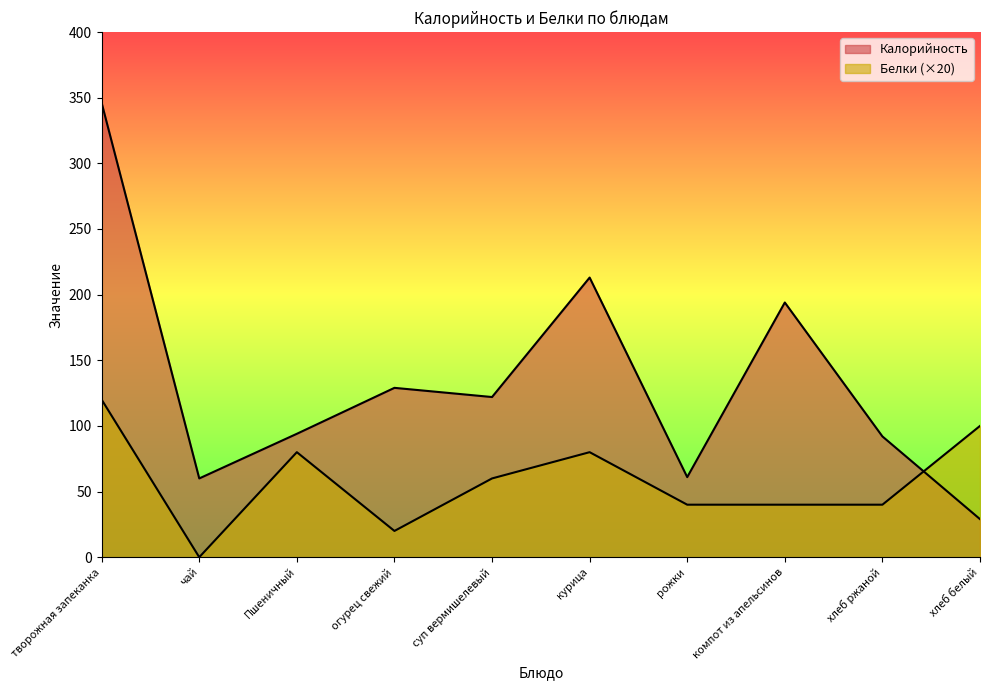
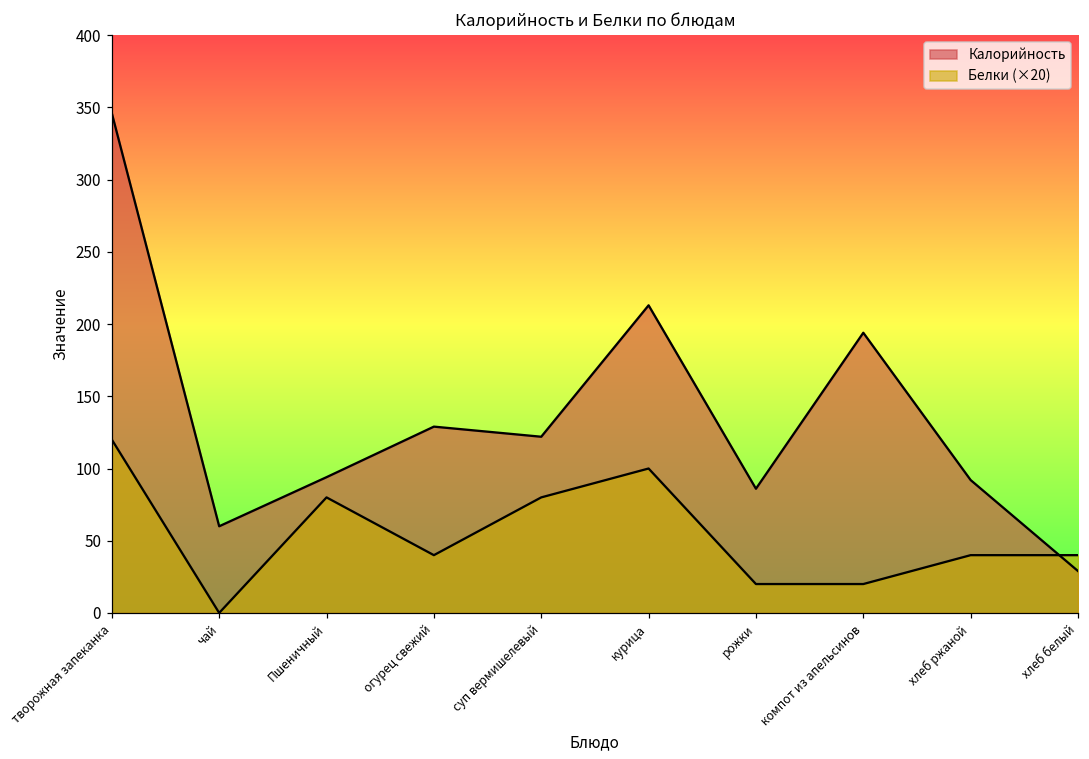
  {
    "Калорийность": {
      "творожная запеканка": 346,
      "чай": 60,
      "Пшеничный": 94,
      "огурец свежий": 129,
      "суп вермишелевый": 122,
      "курица": 213,
-     "рожки": 61,
+     "рожки": 86,
      "компот из апельсинов": 194,
      "хлеб ржаной": 92,
      "хлеб белый": 29
    },
    "Белки (×20)": {
      "творожная запеканка": 120,
      "чай": 0,
      "Пшеничный": 80,
-     "огурец свежий": 20,
-     "суп вермишелевый": 60,
-     "курица": 80,
-     "рожки": 40,
-     "компот из апельсинов": 40,
+     "огурец свежий": 40,
+     "суп вермишелевый": 80,
+     "курица": 100,
+     "рожки": 20,
+     "компот из апельсинов": 20,
      "хлеб ржаной": 40,
-     "хлеб белый": 100
+     "хлеб белый": 40
    }
  }
